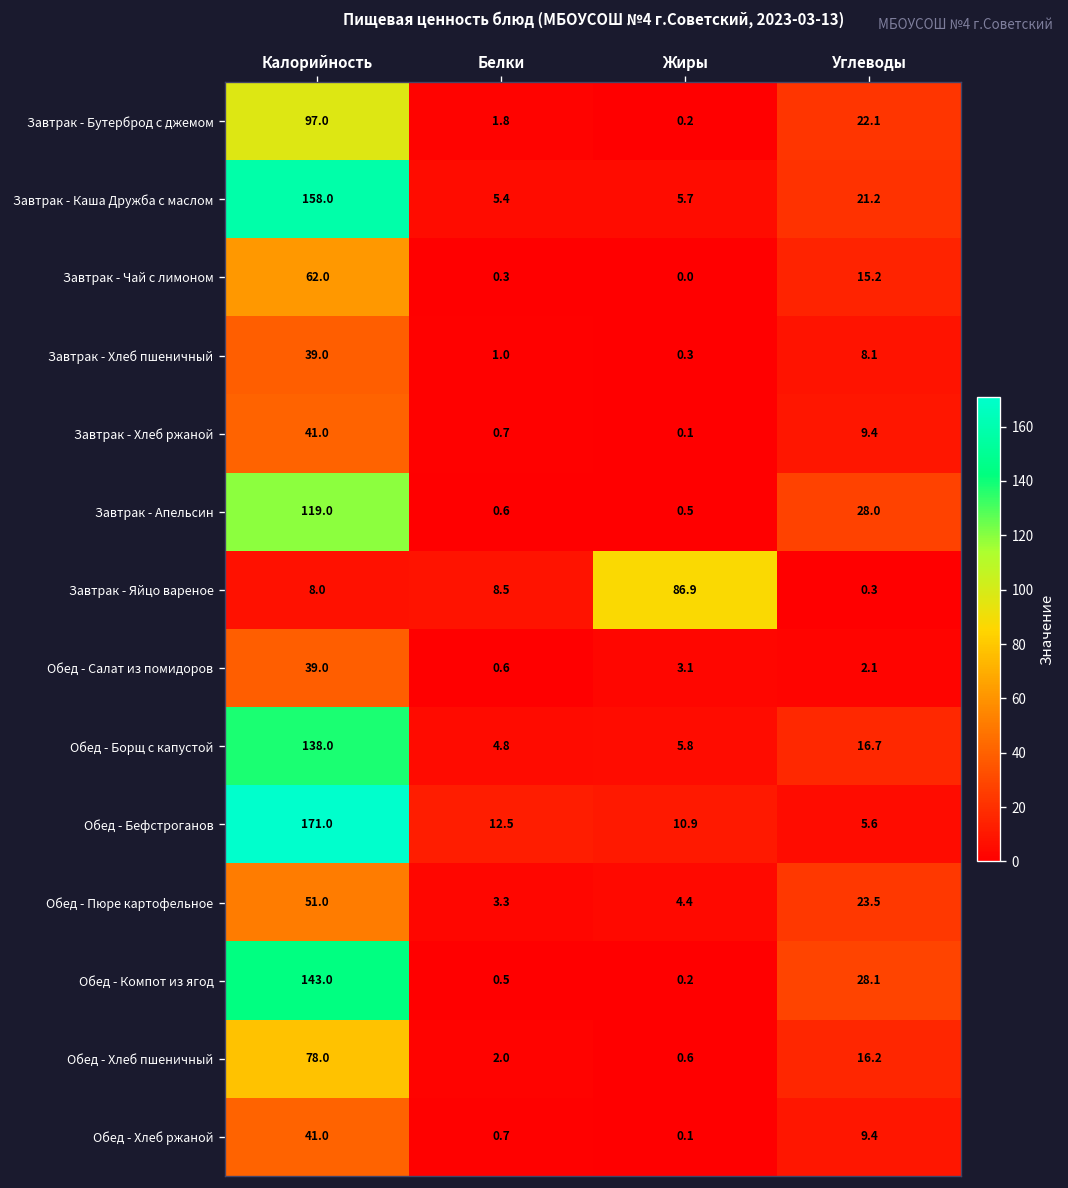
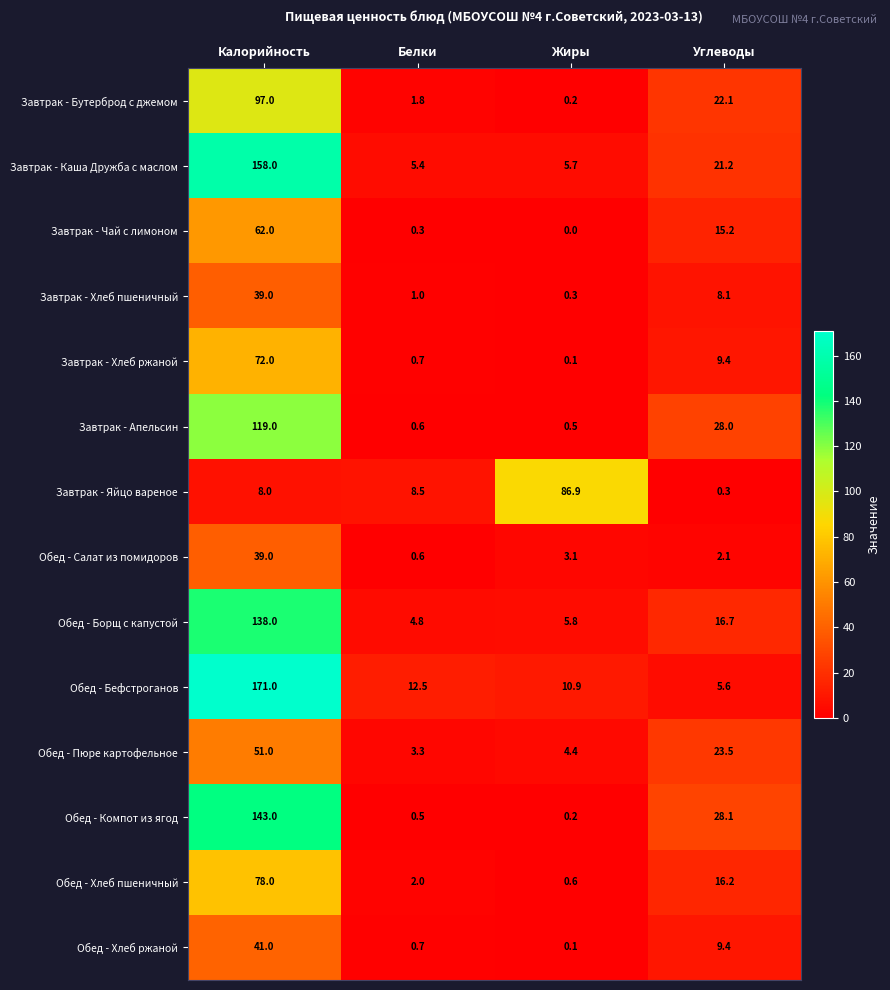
  {
    "Завтрак - Бутерброд с джемом": {
      "Калорийность": 97.0,
      "Белки": 1.8,
      "Жиры": 0.2,
      "Углеводы": 22.1
    },
    "Завтрак - Каша Дружба с маслом": {
      "Калорийность": 158.0,
      "Белки": 5.4,
      "Жиры": 5.7,
      "Углеводы": 21.2
    },
    "Завтрак - Чай с лимоном": {
      "Калорийность": 62.0,
      "Белки": 0.3,
      "Жиры": 0.0,
      "Углеводы": 15.2
    },
    "Завтрак - Хлеб пшеничный": {
      "Калорийность": 39.0,
      "Белки": 1.0,
      "Жиры": 0.3,
      "Углеводы": 8.1
    },
    "Завтрак - Хлеб ржаной": {
-     "Калорийность": 41.0,
+     "Калорийность": 72.0,
      "Белки": 0.7,
      "Жиры": 0.1,
      "Углеводы": 9.4
    },
    "Завтрак - Апельсин": {
      "Калорийность": 119.0,
      "Белки": 0.6,
      "Жиры": 0.5,
      "Углеводы": 28.0
    },
    "Завтрак - Яйцо вареное": {
      "Калорийность": 8.0,
      "Белки": 8.5,
      "Жиры": 86.9,
      "Углеводы": 0.3
    },
    "Обед - Салат из помидоров": {
      "Калорийность": 39.0,
      "Белки": 0.6,
      "Жиры": 3.1,
      "Углеводы": 2.1
    },
    "Обед - Борщ с капустой": {
      "Калорийность": 138.0,
      "Белки": 4.8,
      "Жиры": 5.8,
      "Углеводы": 16.7
    },
    "Обед - Бефстроганов": {
      "Калорийность": 171.0,
      "Белки": 12.5,
      "Жиры": 10.9,
      "Углеводы": 5.6
    },
    "Обед - Пюре картофельное": {
      "Калорийность": 51.0,
      "Белки": 3.3,
      "Жиры": 4.4,
      "Углеводы": 23.5
    },
    "Обед - Компот из ягод": {
      "Калорийность": 143.0,
      "Белки": 0.5,
      "Жиры": 0.2,
      "Углеводы": 28.1
    },
    "Обед - Хлеб пшеничный": {
      "Калорийность": 78.0,
      "Белки": 2.0,
      "Жиры": 0.6,
      "Углеводы": 16.2
    },
    "Обед - Хлеб ржаной": {
      "Калорийность": 41.0,
      "Белки": 0.7,
      "Жиры": 0.1,
      "Углеводы": 9.4
    }
  }
